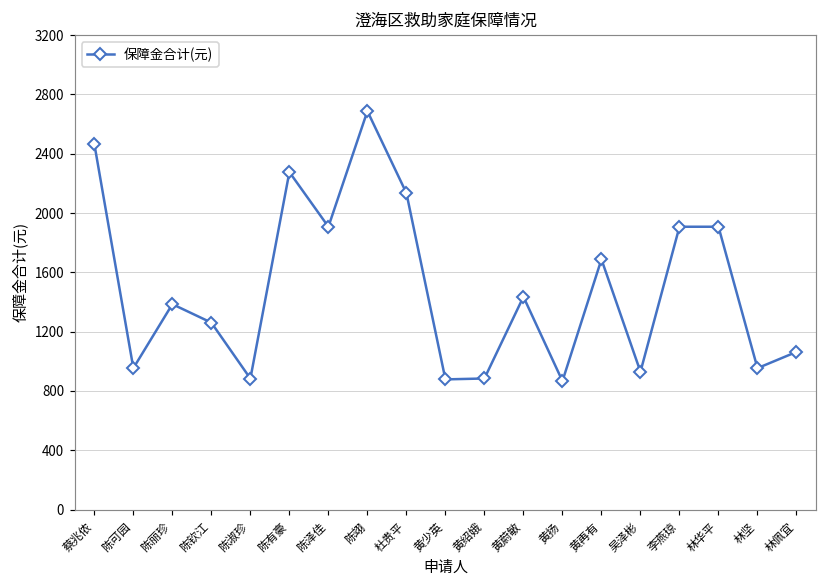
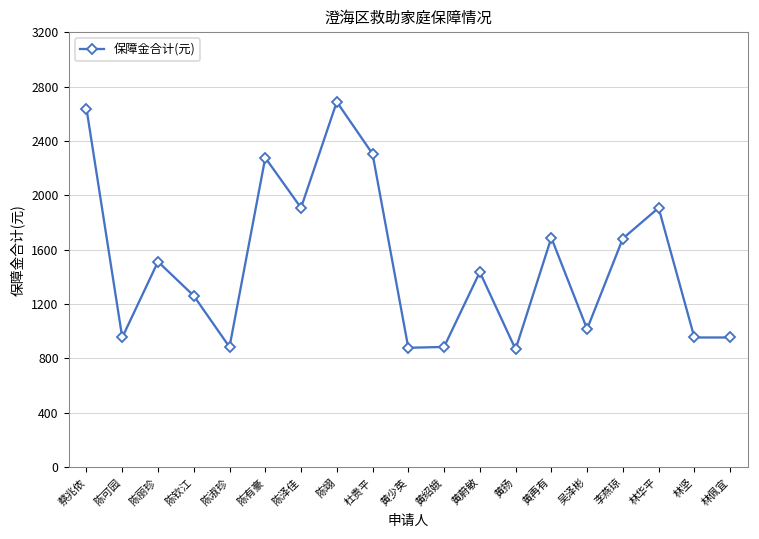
  {
-   "蔡兆侬": 2470,
+   "蔡兆侬": 2640,
    "陈可园": 950,
-   "陈丽珍": 1390,
+   "陈丽珍": 1510,
    "陈钦江": 1260,
    "陈淑珍": 880,
    "陈有豪": 2280,
    "陈泽佳": 1910,
    "陈翊": 2690,
-   "杜贵平": 2140,
+   "杜贵平": 2310,
    "黄少英": 880,
    "黄绍娥": 880,
    "黄蔚敏": 1440,
    "黄扬": 870,
    "黄再有": 1690,
-   "吴泽彬": 930,
-   "李燕琼": 1910,
+   "吴泽彬": 1020,
+   "李燕琼": 1680,
    "林华平": 1910,
    "林坚": 950,
-   "林佩宜": 1060
+   "林佩宜": 950
  }
